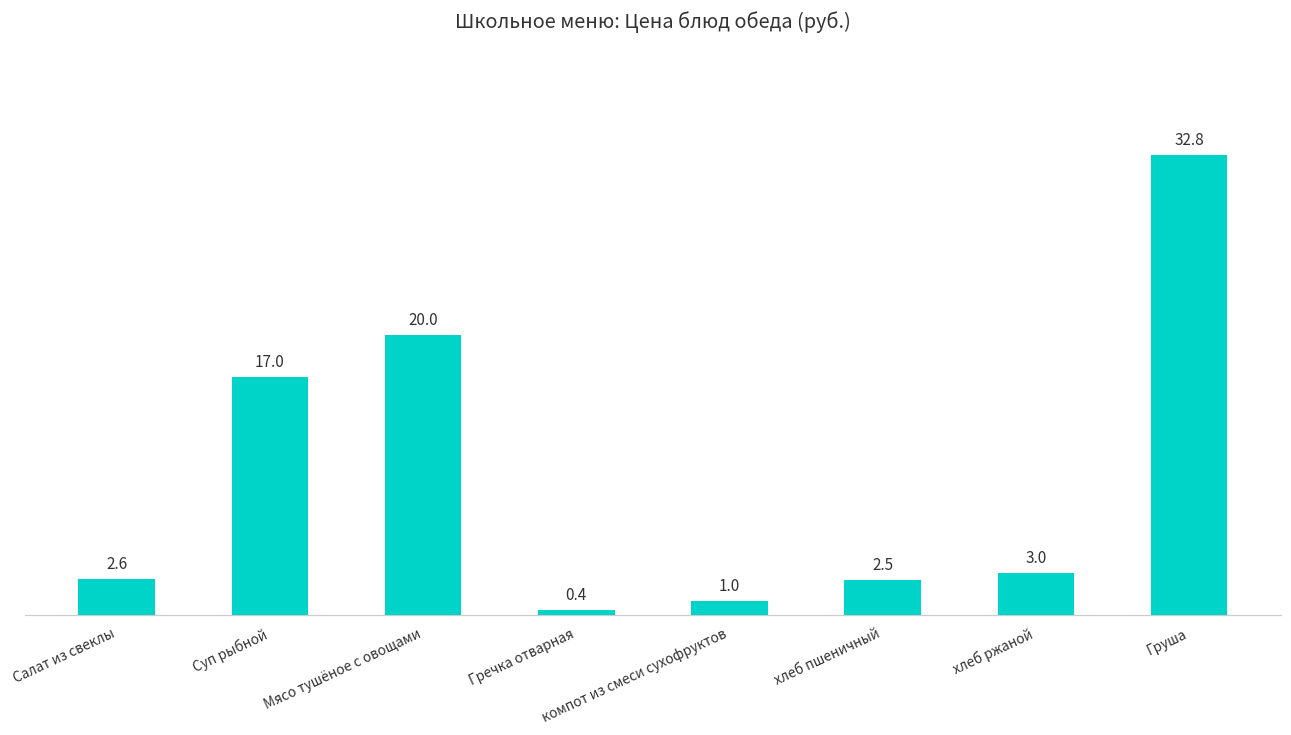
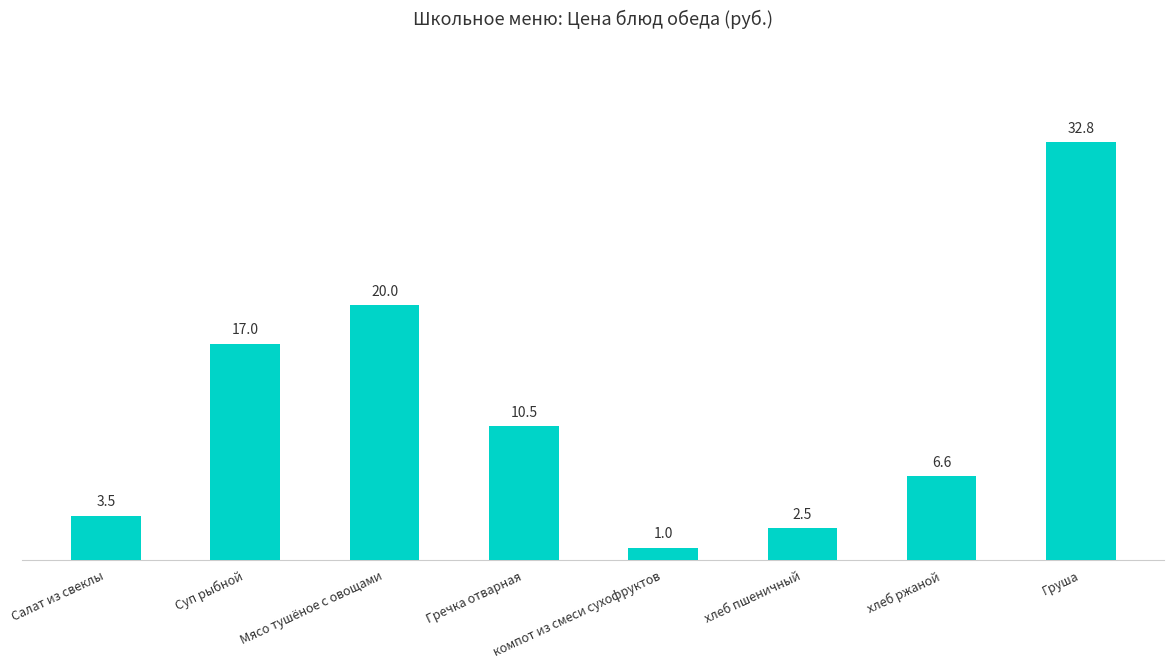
  {
-   "Салат из свеклы": 2.6,
+   "Салат из свеклы": 3.5,
    "Суп рыбной": 17.0,
    "Мясо тушёное с овощами": 20.0,
-   "Гречка отварная": 0.4,
+   "Гречка отварная": 10.5,
    "компот из смеси сухофруктов": 1.0,
    "хлеб пшеничный": 2.5,
-   "хлеб ржаной": 3.0,
+   "хлеб ржаной": 6.6,
    "Груша": 32.8
  }
